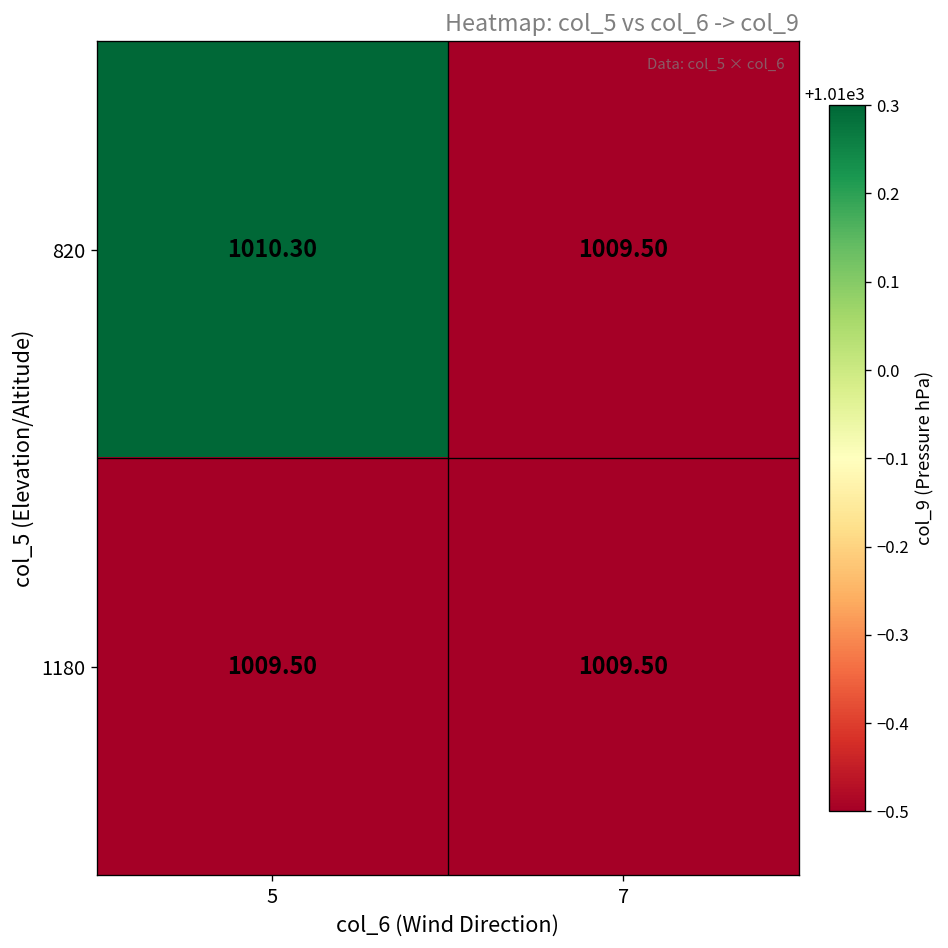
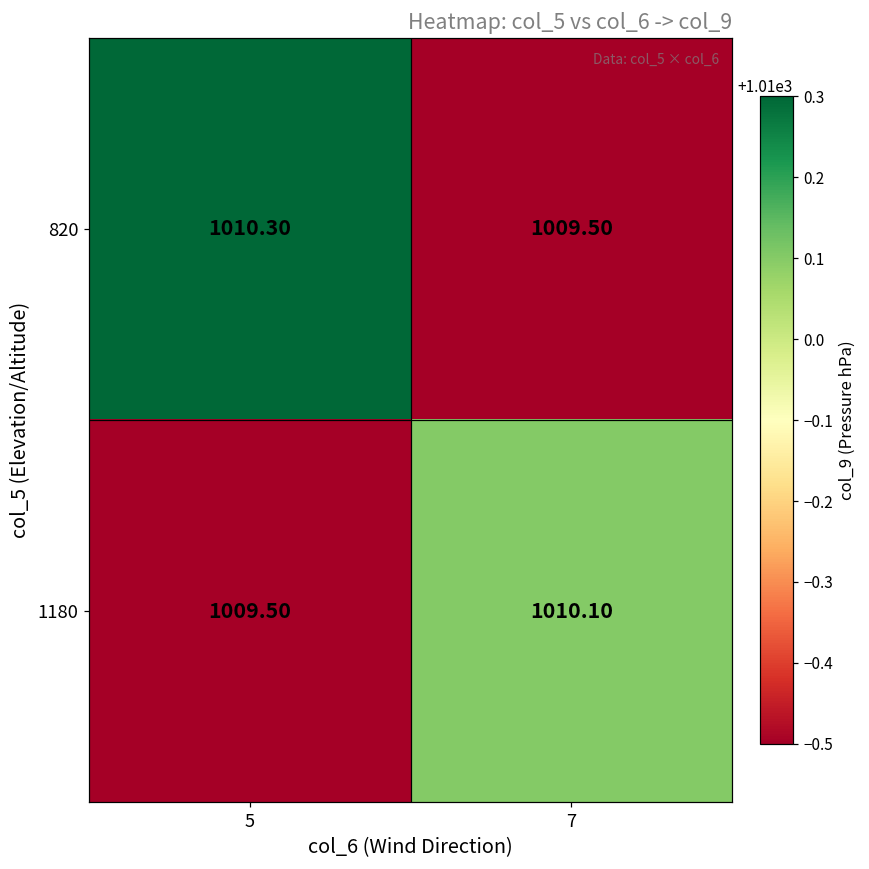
  {
    "820": {
      "5": 1010.30
    },
    "1180": {
      "5": 1009.50,
-     "7": 1009.50
+     "7": 1010.10
    }
  }
